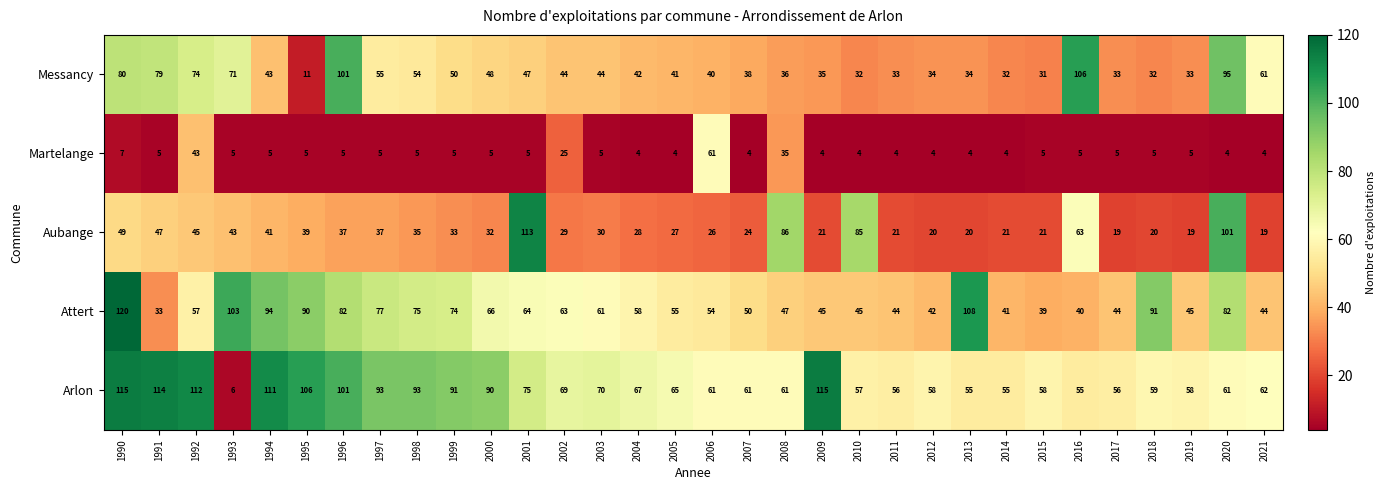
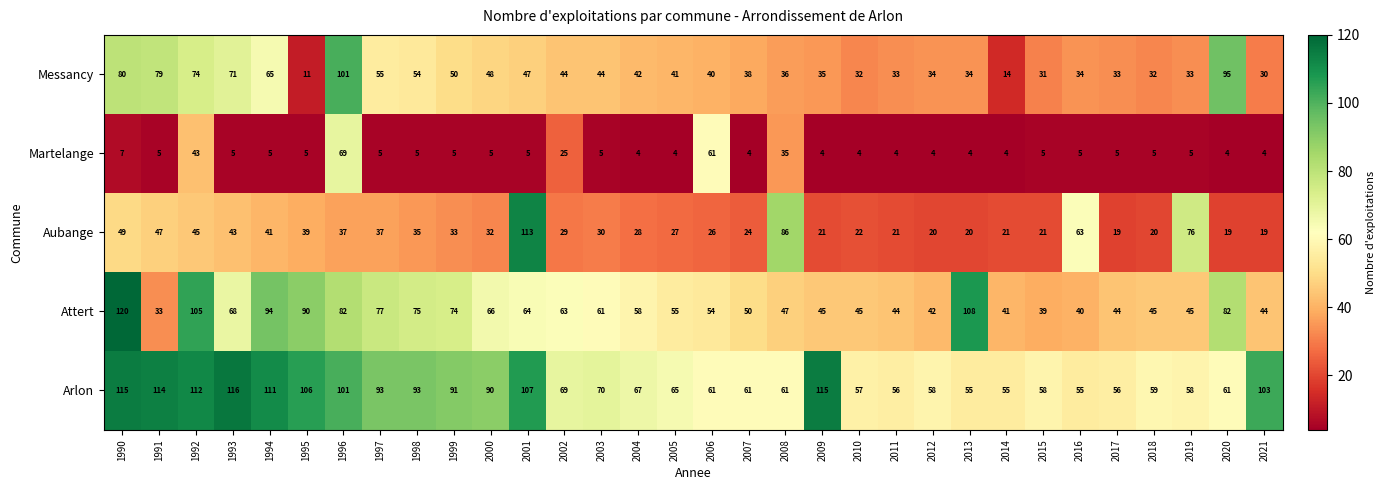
  {
    "Messancy": {
      "1990": 80,
      "1991": 79,
      "1992": 74,
      "1993": 71,
-     "1994": 43,
+     "1994": 65,
      "1995": 11,
      "1996": 101,
      "1997": 55,
      "1998": 54,
      "1999": 50,
      "2000": 48,
      "2001": 47,
      "2002": 44,
      "2003": 44,
      "2004": 42,
      "2005": 41,
      "2006": 40,
      "2007": 38,
      "2008": 36,
      "2009": 35,
      "2010": 32,
      "2011": 33,
      "2012": 34,
      "2013": 34,
-     "2014": 32,
+     "2014": 14,
      "2015": 31,
-     "2016": 106,
+     "2016": 34,
      "2017": 33,
      "2018": 32,
      "2019": 33,
      "2020": 95,
-     "2021": 61
+     "2021": 30
    },
    "Martelange": {
      "1990": 7,
      "1991": 5,
      "1992": 43,
      "1993": 5,
      "1994": 5,
      "1995": 5,
-     "1996": 5,
+     "1996": 69,
      "1997": 5,
      "1998": 5,
      "1999": 5,
      "2000": 5,
      "2001": 5,
      "2002": 25,
      "2003": 5,
      "2004": 4,
      "2005": 4,
      "2006": 61,
      "2007": 4,
      "2008": 35,
      "2009": 4,
      "2010": 4,
      "2011": 4,
      "2012": 4,
      "2013": 4,
      "2014": 4,
      "2015": 5,
      "2016": 5,
      "2017": 5,
      "2018": 5,
      "2019": 5,
      "2020": 4,
      "2021": 4
    },
    "Aubange": {
      "1990": 49,
      "1991": 47,
      "1992": 45,
      "1993": 43,
      "1994": 41,
      "1995": 39,
      "1996": 37,
      "1997": 37,
      "1998": 35,
      "1999": 33,
      "2000": 32,
      "2001": 113,
      "2002": 29,
      "2003": 30,
      "2004": 28,
      "2005": 27,
      "2006": 26,
      "2007": 24,
      "2008": 86,
      "2009": 21,
-     "2010": 85,
+     "2010": 22,
      "2011": 21,
      "2012": 20,
      "2013": 20,
      "2014": 21,
      "2015": 21,
      "2016": 63,
      "2017": 19,
      "2018": 20,
-     "2019": 19,
-     "2020": 101,
+     "2019": 76,
+     "2020": 19,
      "2021": 19
    },
    "Attert": {
      "1990": 120,
      "1991": 33,
-     "1992": 57,
-     "1993": 103,
+     "1992": 105,
+     "1993": 68,
      "1994": 94,
      "1995": 90,
      "1996": 82,
      "1997": 77,
      "1998": 75,
      "1999": 74,
      "2000": 66,
      "2001": 64,
      "2002": 63,
      "2003": 61,
      "2004": 58,
      "2005": 55,
      "2006": 54,
      "2007": 50,
      "2008": 47,
      "2009": 45,
      "2010": 45,
      "2011": 44,
      "2012": 42,
      "2013": 108,
      "2014": 41,
      "2015": 39,
      "2016": 40,
      "2017": 44,
-     "2018": 91,
+     "2018": 45,
      "2019": 45,
      "2020": 82,
      "2021": 44
    },
    "Arlon": {
      "1990": 115,
      "1991": 114,
      "1992": 112,
-     "1993": 6,
+     "1993": 116,
      "1994": 111,
      "1995": 106,
      "1996": 101,
      "1997": 93,
      "1998": 93,
      "1999": 91,
      "2000": 90,
-     "2001": 75,
+     "2001": 107,
      "2002": 69,
      "2003": 70,
      "2004": 67,
      "2005": 65,
      "2006": 61,
      "2007": 61,
      "2008": 61,
      "2009": 115,
      "2010": 57,
      "2011": 56,
      "2012": 58,
      "2013": 55,
      "2014": 55,
      "2015": 58,
      "2016": 55,
      "2017": 56,
      "2018": 59,
      "2019": 58,
      "2020": 61,
-     "2021": 62
+     "2021": 103
    }
  }
